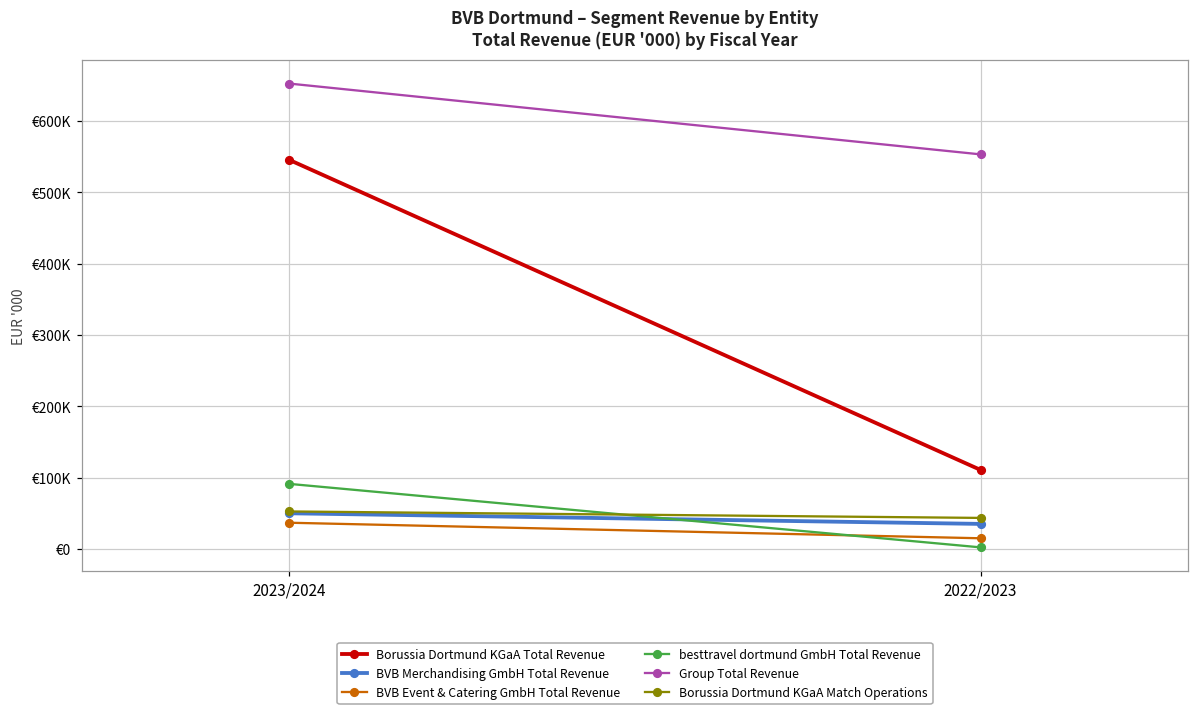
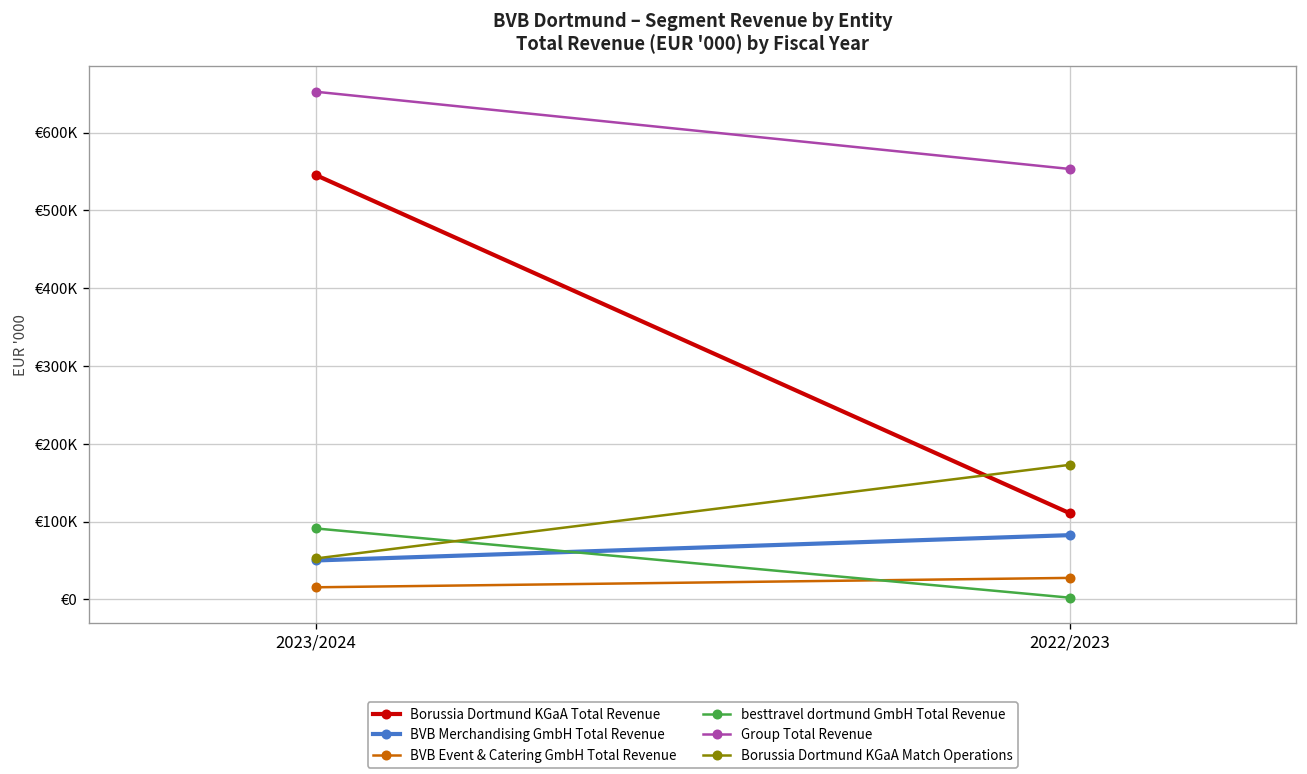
  {
    "Borussia Dortmund KGaA Total Revenue": {
      "2023/2024": "€550000",
      "2022/2023": "€110000"
    },
    "BVB Merchandising GmbH Total Revenue": {
-     "2022/2023": "€40000"
+     "2022/2023": "€80000"
    },
    "BVB Event & Catering GmbH Total Revenue": {
-     "2023/2024": "€40000",
-     "2022/2023": "€10000"
+     "2023/2024": "€20000",
+     "2022/2023": "€30000"
    },
    "besttravel dortmund GmbH Total Revenue": {
      "2023/2024": "€90000",
      "2022/2023": "€0"
    },
    "Group Total Revenue": {
      "2023/2024": "€650000",
      "2022/2023": "€550000"
    },
    "Borussia Dortmund KGaA Match Operations": {
-     "2022/2023": "€40000"
+     "2022/2023": "€170000"
    }
  }
